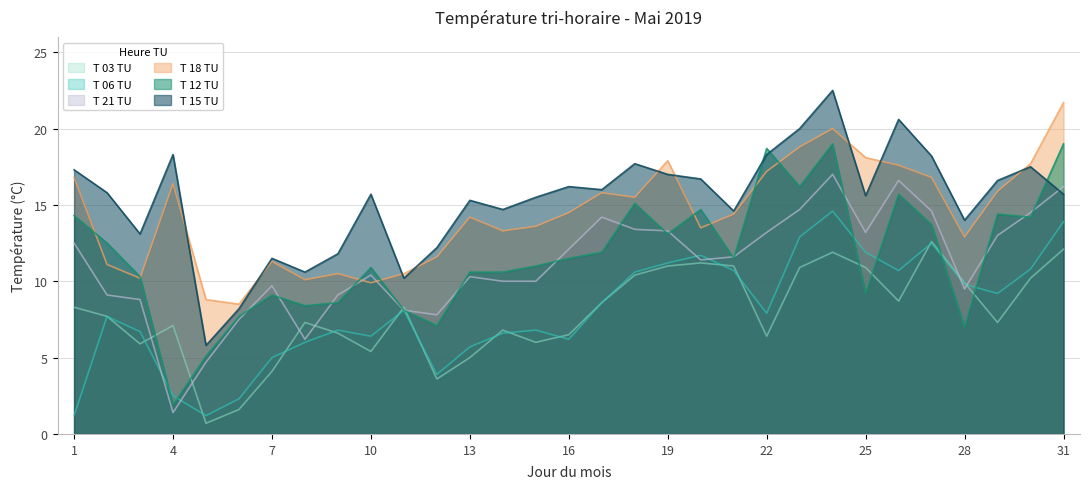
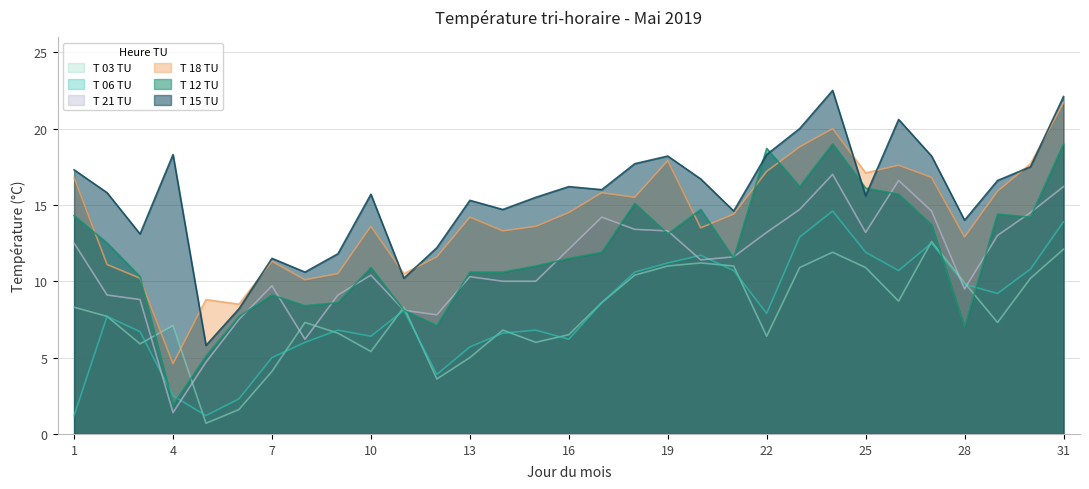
  {
    "T 18 TU": {
      "1": 16.8,
-     "4": 16.4,
+     "4": 4.6,
      "7": 11.3,
-     "10": 9.9,
+     "10": 13.6,
      "13": 14.2,
      "16": 14.5,
      "19": 17.9,
      "22": 17.2,
-     "25": 18.1,
+     "25": 17.1,
      "28": 12.9,
      "31": 21.7
    },
    "T 12 TU": {
      "1": 14.3,
      "4": 1.9,
      "7": 9.1,
      "10": 10.9,
      "13": 10.6,
      "16": 11.5,
      "19": 13.1,
      "22": 18.7,
-     "25": 9.2,
+     "25": 16.1,
      "28": 7.0,
      "31": 19.0
    },
    "T 15 TU": {
      "1": 17.3,
      "4": 18.3,
      "7": 11.5,
      "10": 15.7,
      "13": 15.3,
      "16": 16.2,
-     "19": 17.0,
+     "19": 18.2,
      "22": 18.3,
      "25": 15.6,
      "28": 14.0,
-     "31": 15.7
+     "31": 22.1
    }
  }
